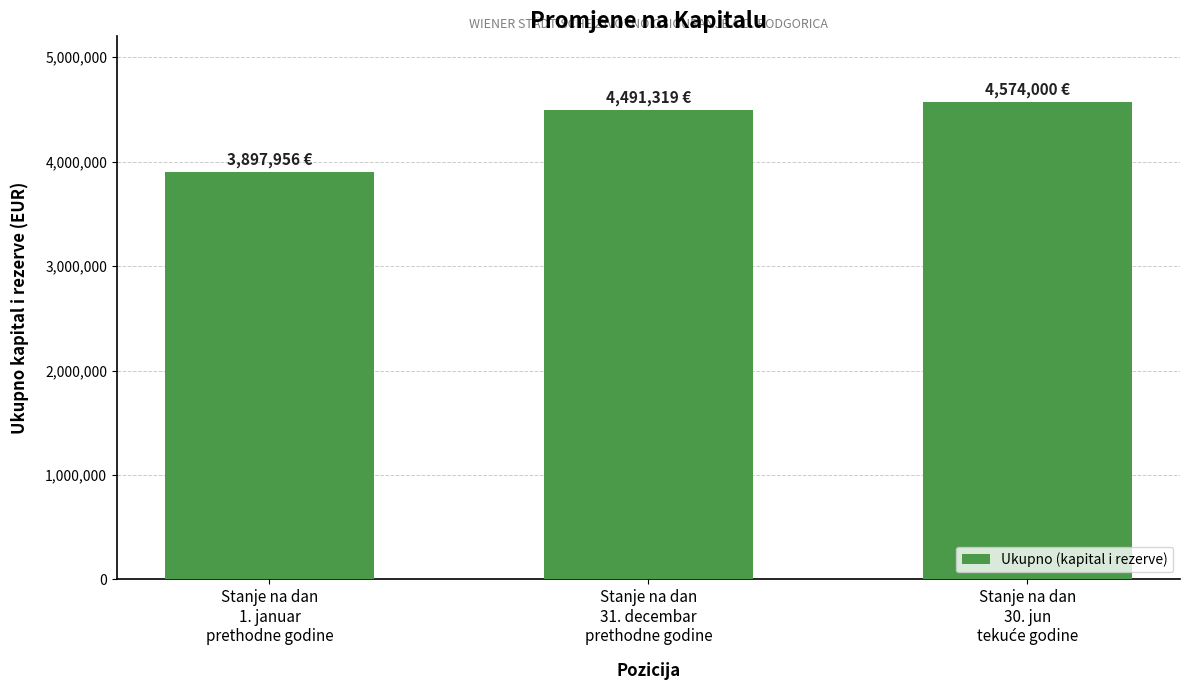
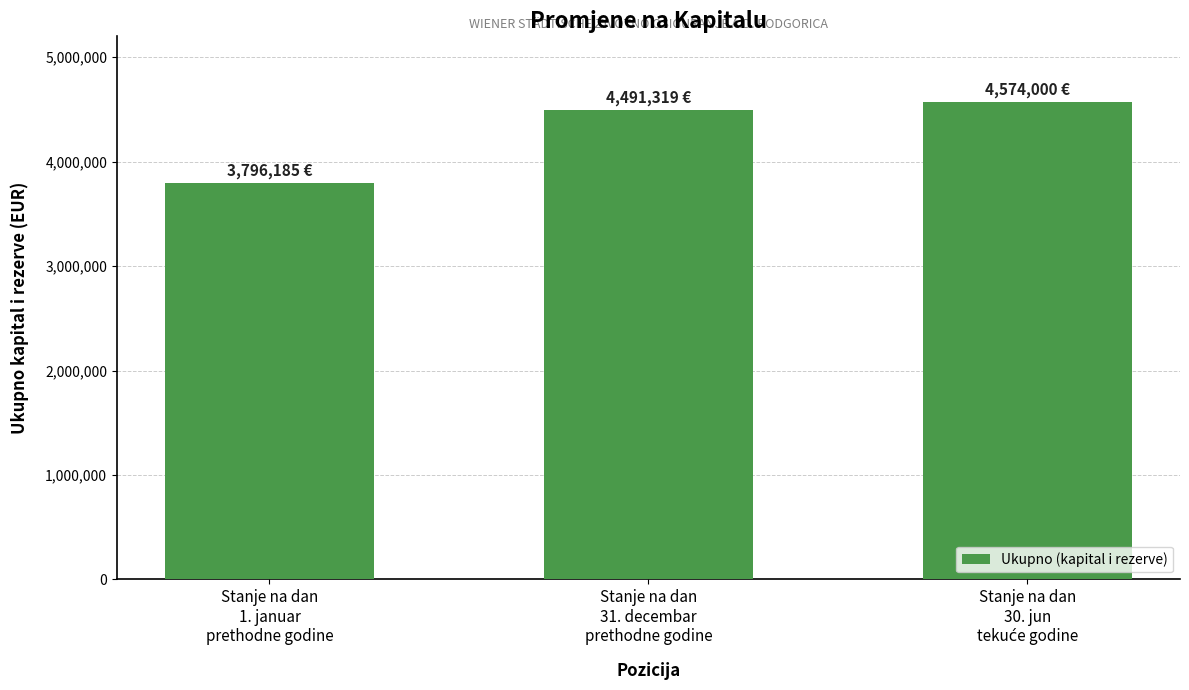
  {
-   "Stanje na dan 1. januar prethodne godine": "3,897,956",
+   "Stanje na dan 1. januar prethodne godine": "3,796,185",
    "Stanje na dan 31. decembar prethodne godine": "4,491,319",
    "Stanje na dan 30. jun tekuće godine": "4,574,000"
  }
